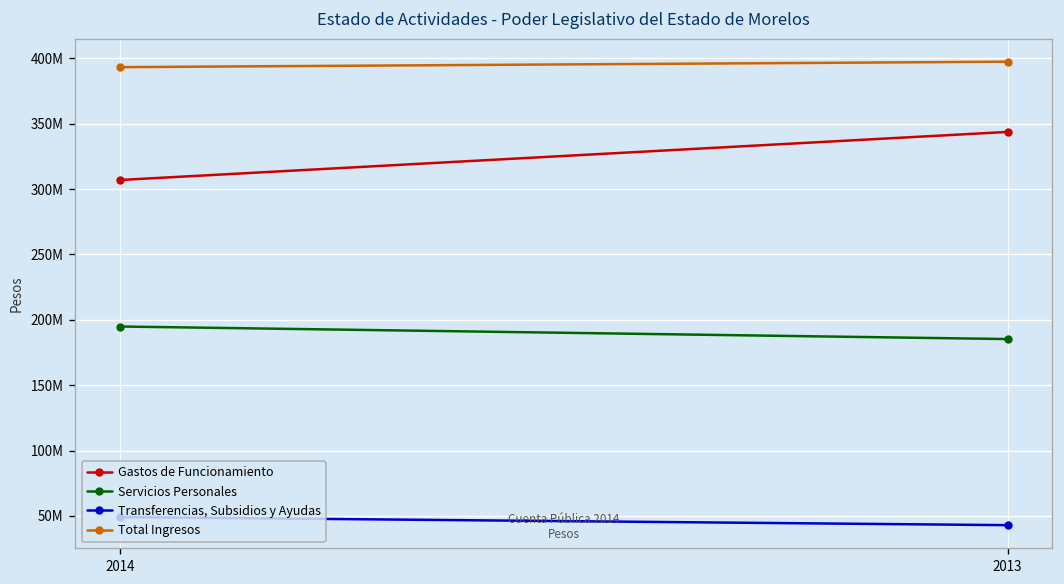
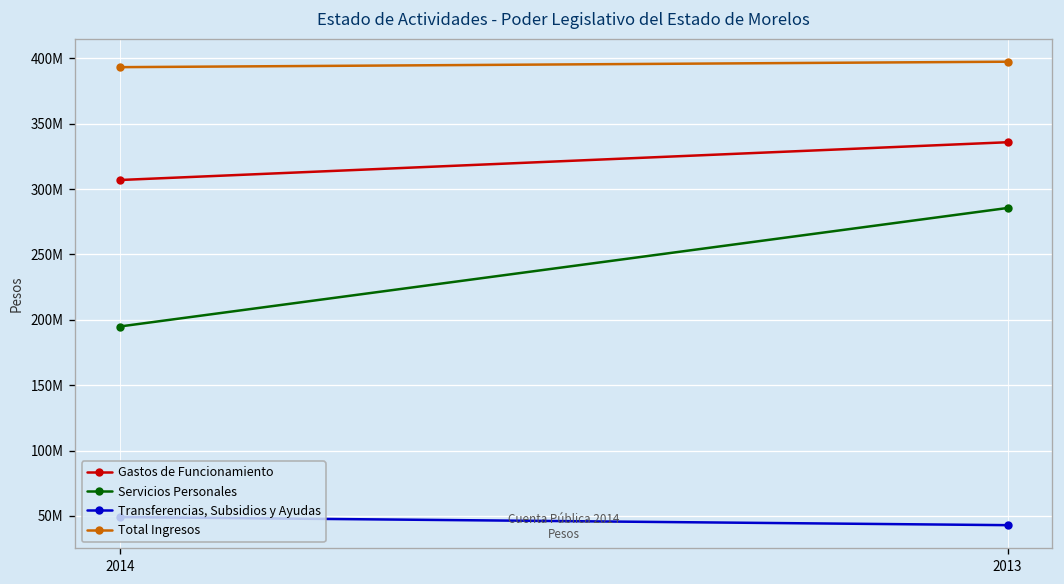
  {
    "Gastos de Funcionamiento": {
      "2014": 307000000,
-     "2013": 344000000
+     "2013": 336000000
    },
    "Servicios Personales": {
      "2014": 195000000,
-     "2013": 185000000
+     "2013": 286000000
    },
    "Transferencias, Subsidios y Ayudas": {
      "2013": 43000000
    },
    "Total Ingresos": {
      "2014": 393000000,
      "2013": 397000000
    }
  }
